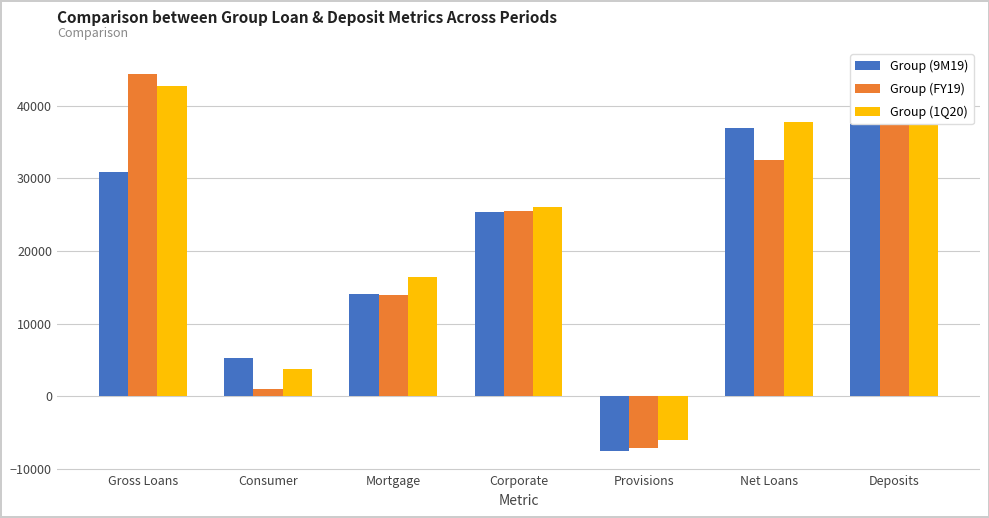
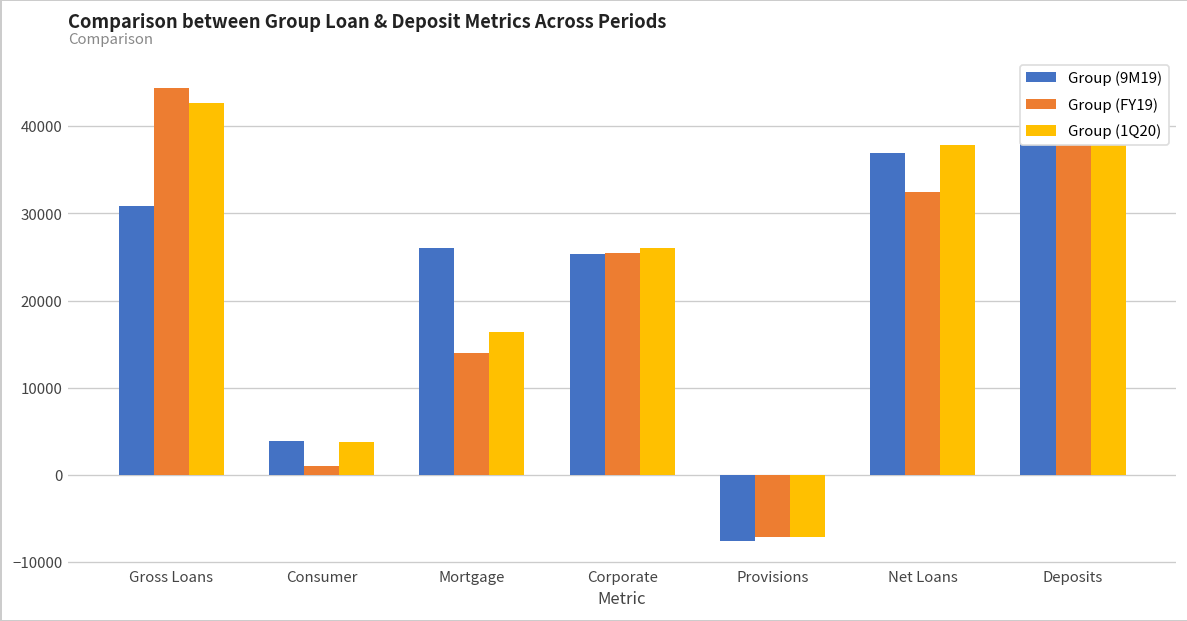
  {
    "Group (9M19)": {
      "Gross Loans": 31000,
-     "Consumer": 5000,
-     "Mortgage": 14000,
+     "Consumer": 4000,
+     "Mortgage": 26000,
      "Corporate": 25000,
      "Provisions": -8000,
      "Net Loans": 37000
    },
    "Group (FY19)": {
      "Gross Loans": 44000,
      "Consumer": 1000,
      "Mortgage": 14000,
      "Corporate": 26000,
      "Provisions": -7000,
      "Net Loans": 33000
    },
    "Group (1Q20)": {
      "Gross Loans": 43000,
      "Consumer": 4000,
      "Mortgage": 16000,
      "Corporate": 26000,
-     "Provisions": -6000,
+     "Provisions": -7000,
      "Net Loans": 38000
    }
  }
